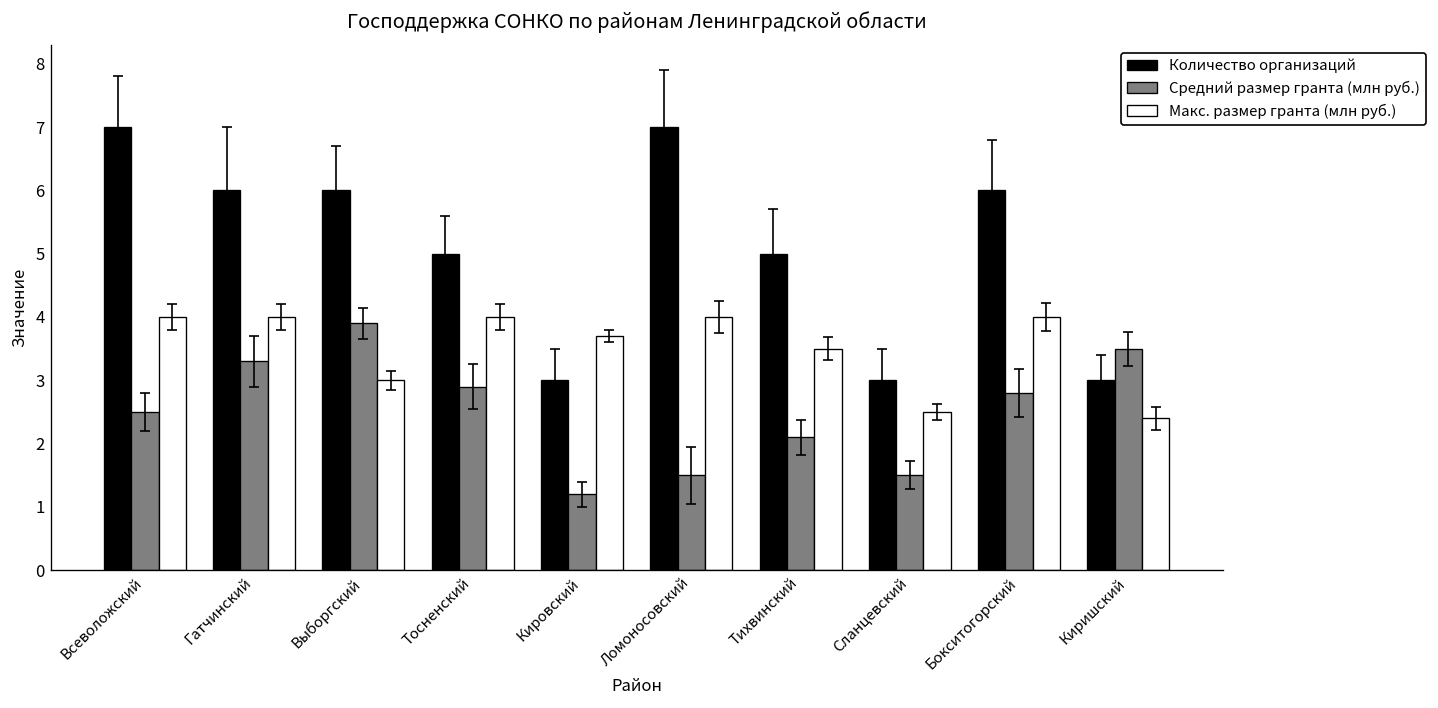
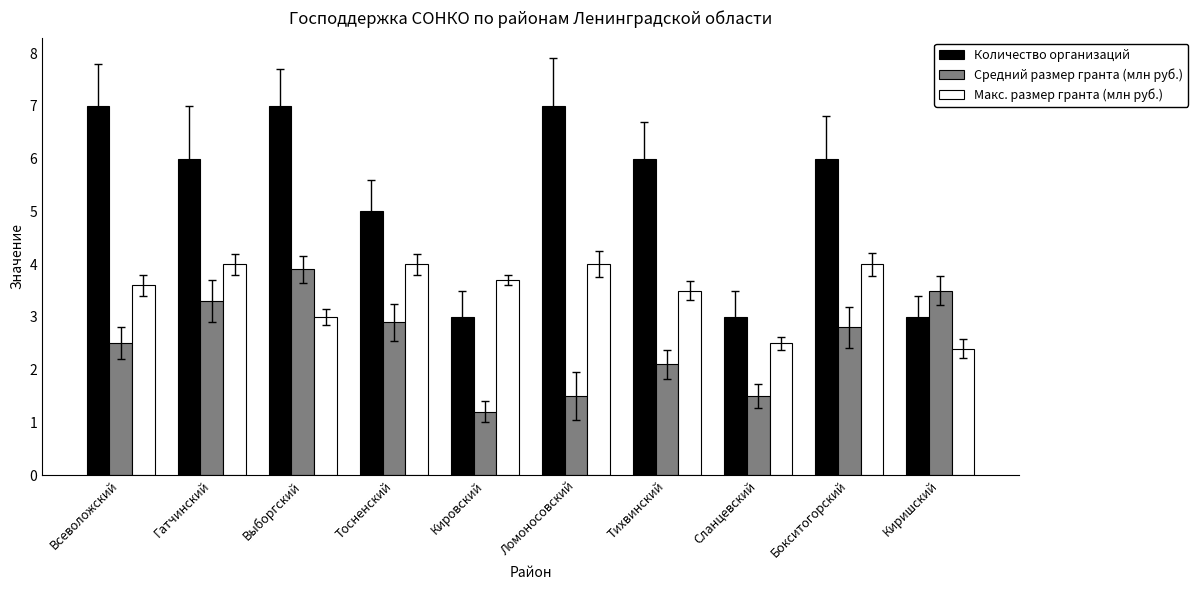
  {
    "Количество организаций": {
      "Всеволожский": 7,
      "Гатчинский": 6,
-     "Выборгский": 6,
+     "Выборгский": 7,
      "Тосненский": 5,
      "Кировский": 3,
      "Ломоносовский": 7,
-     "Тихвинский": 5,
+     "Тихвинский": 6,
      "Сланцевский": 3,
      "Бокситогорский": 6,
      "Киришский": 3
    },
    "Средний размер гранта (млн руб.)": {
      "Всеволожский": 2.5,
      "Гатчинский": 3.3,
      "Выборгский": 3.9,
      "Тосненский": 2.9,
      "Кировский": 1.2,
      "Ломоносовский": 1.5,
      "Тихвинский": 2.1,
      "Сланцевский": 1.5,
      "Бокситогорский": 2.8,
      "Киришский": 3.5
    },
    "Макс. размер гранта (млн руб.)": {
-     "Всеволожский": 4.0,
+     "Всеволожский": 3.6,
      "Гатчинский": 4.0,
      "Выборгский": 3.0,
      "Тосненский": 4.0,
      "Кировский": 3.7,
      "Ломоносовский": 4.0,
      "Тихвинский": 3.5,
      "Сланцевский": 2.5,
      "Бокситогорский": 4.0,
      "Киришский": 2.4
    }
  }
